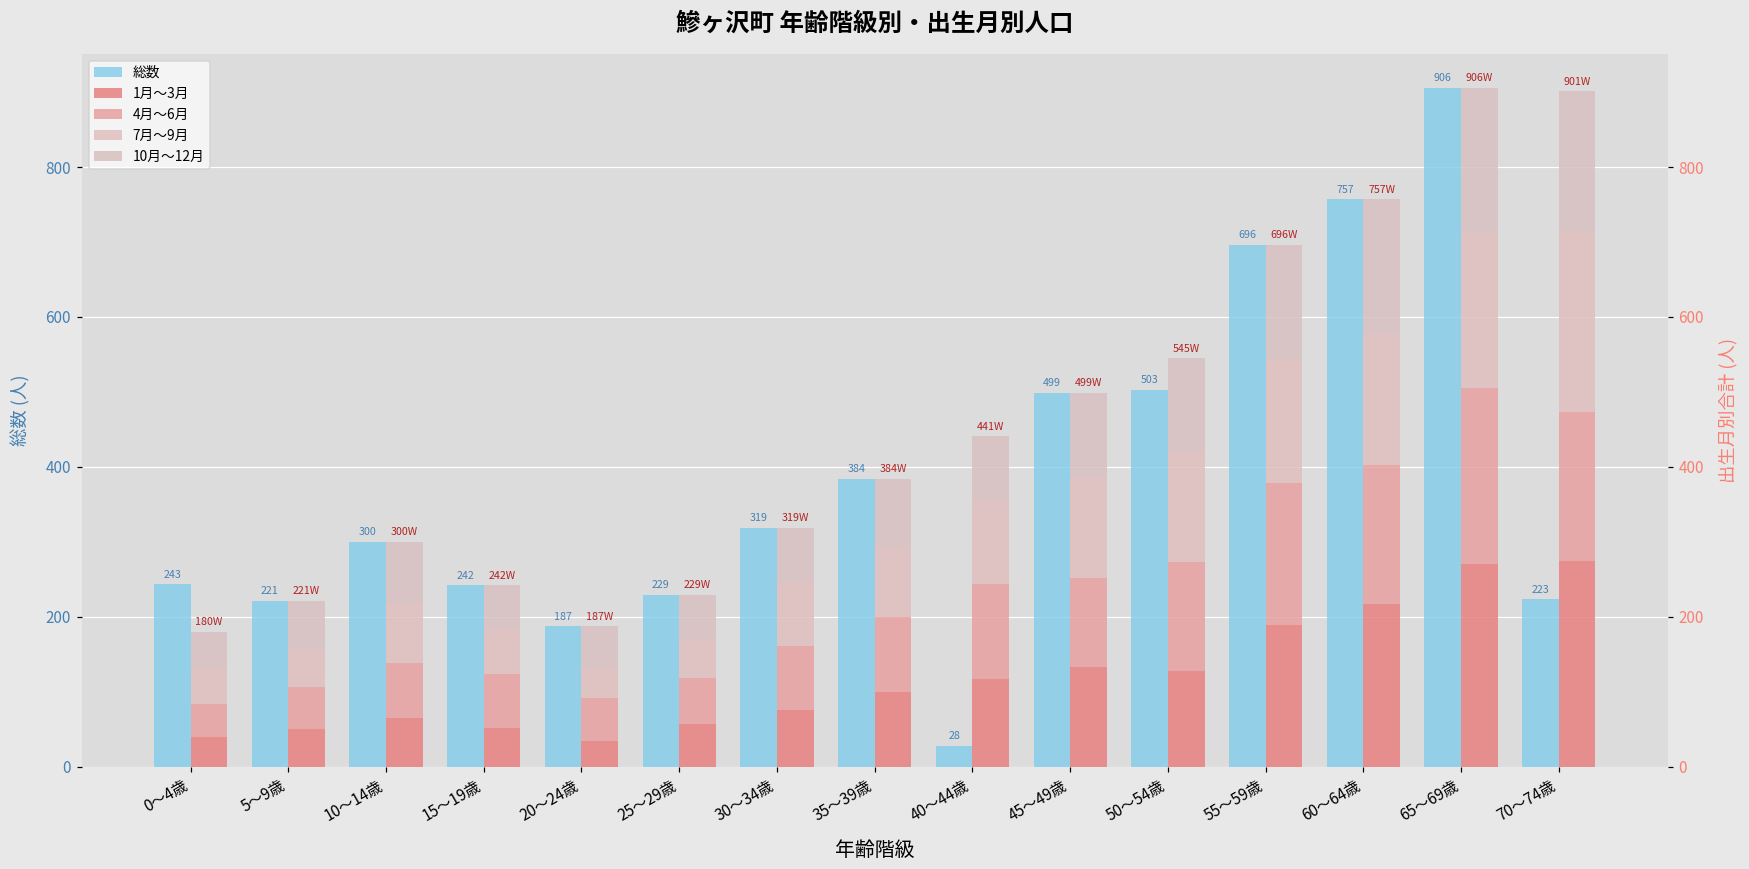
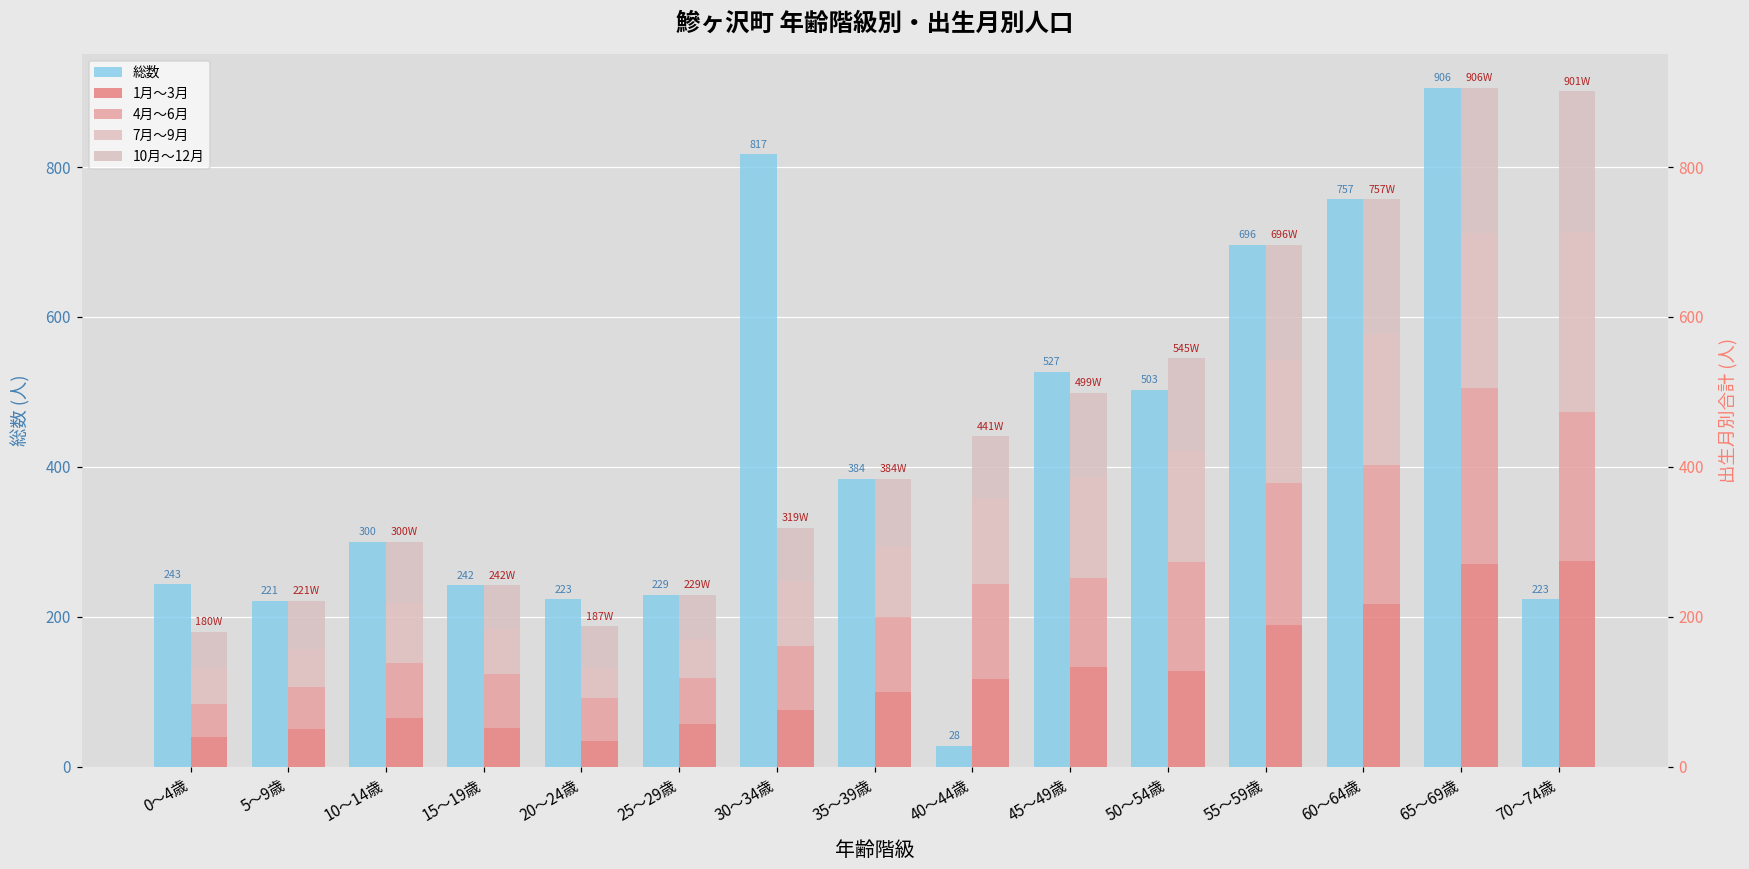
  {
    "総数": {
      "0～4歳": 243,
      "5～9歳": 221,
      "10～14歳": 300,
      "15～19歳": 242,
-     "20～24歳": 187,
+     "20～24歳": 223,
      "25～29歳": 229,
-     "30～34歳": 319,
+     "30～34歳": 817,
      "35～39歳": 384,
      "40～44歳": 28,
-     "45～49歳": 499,
+     "45～49歳": 527,
      "50～54歳": 503,
      "55～59歳": 696,
      "60～64歳": 757,
      "65～69歳": 906,
      "70～74歳": 223
    }
  }
